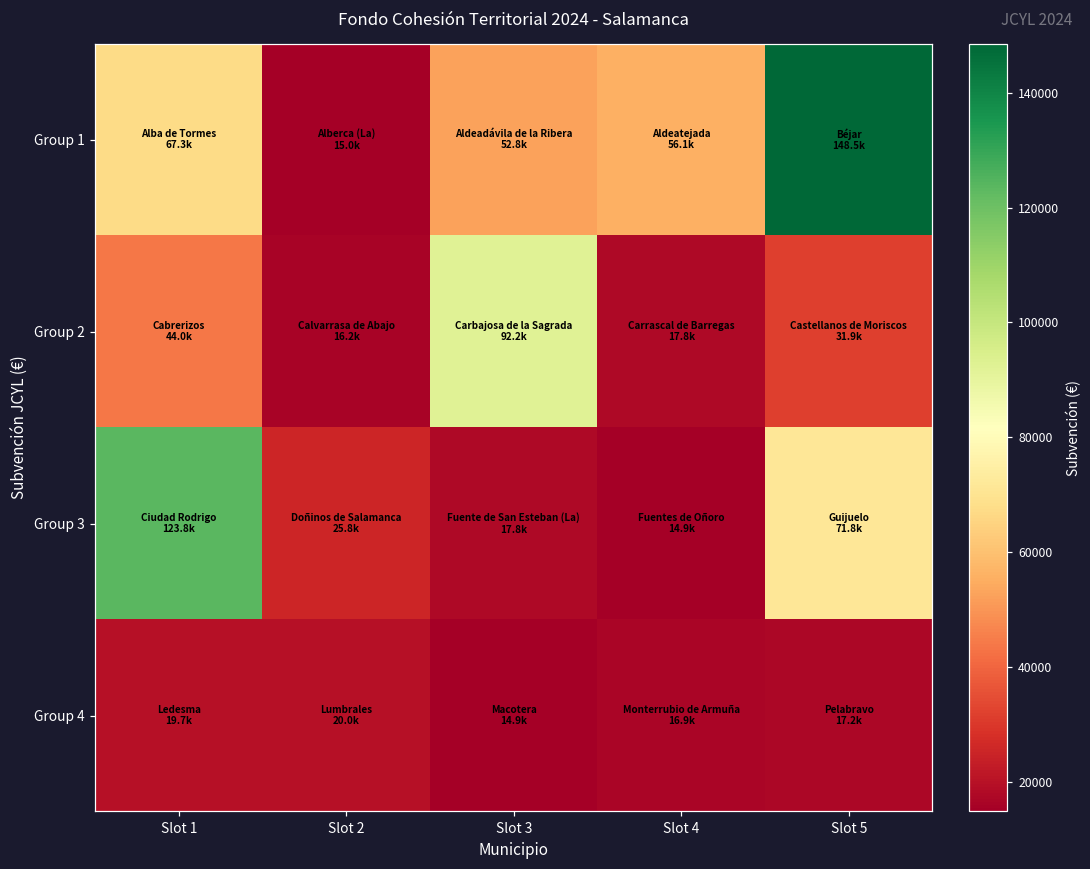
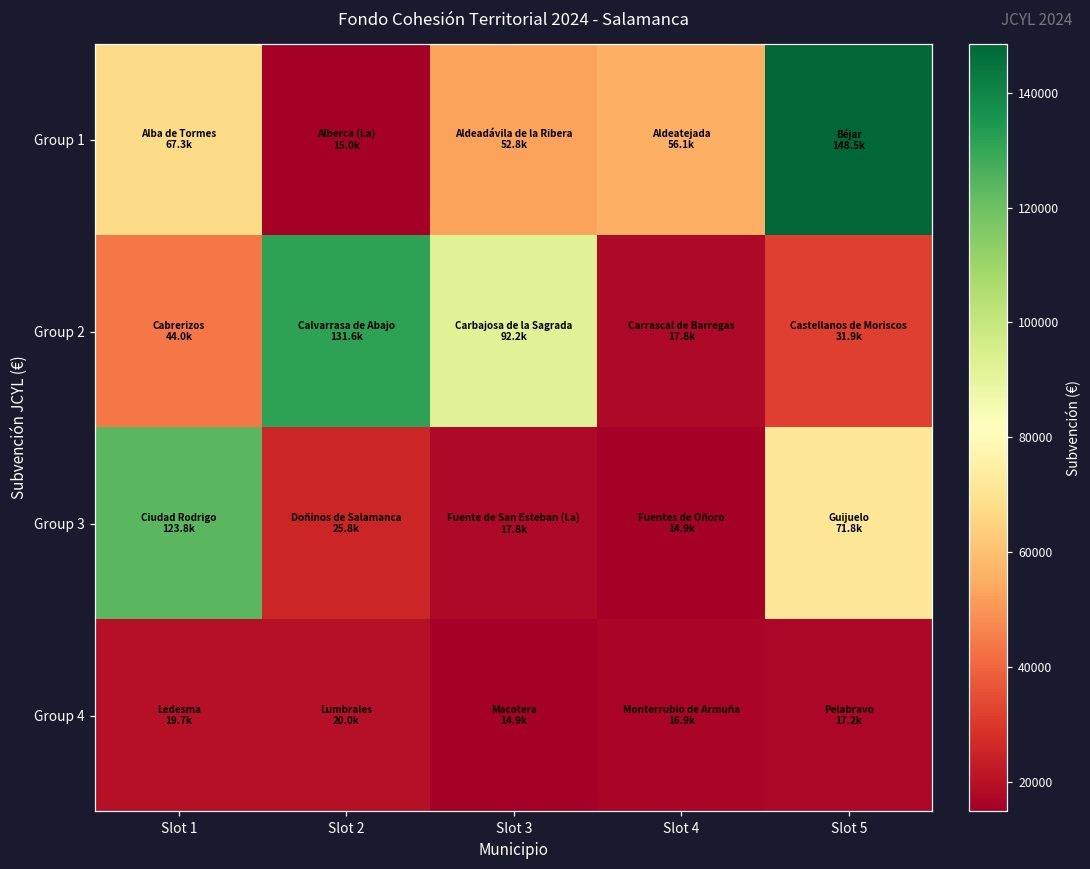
  {
    "Group 1": {
      "Slot 1": "67.3k",
      "Slot 2": "15.0k",
      "Slot 3": "52.8k",
      "Slot 4": "56.1k",
      "Slot 5": "148.5k"
    },
    "Group 2": {
      "Slot 1": "44.0k",
-     "Slot 2": "16.2k",
+     "Slot 2": "131.6k",
      "Slot 3": "92.2k",
      "Slot 4": "17.8k",
      "Slot 5": "31.9k"
    },
    "Group 3": {
      "Slot 1": "123.8k",
      "Slot 2": "25.8k",
      "Slot 3": "17.8k",
      "Slot 4": "14.9k",
      "Slot 5": "71.8k"
    },
    "Group 4": {
      "Slot 1": "19.7k",
      "Slot 2": "20.0k",
      "Slot 3": "14.9k",
      "Slot 4": "16.9k",
      "Slot 5": "17.2k"
    }
  }
